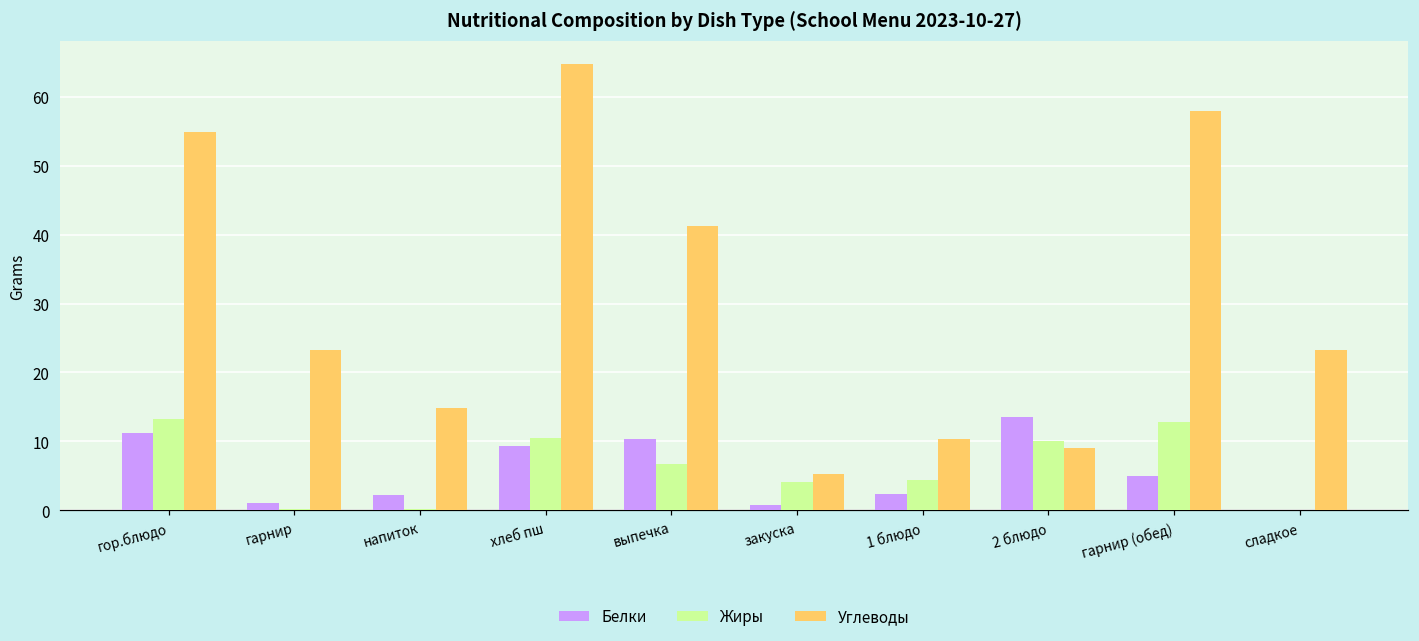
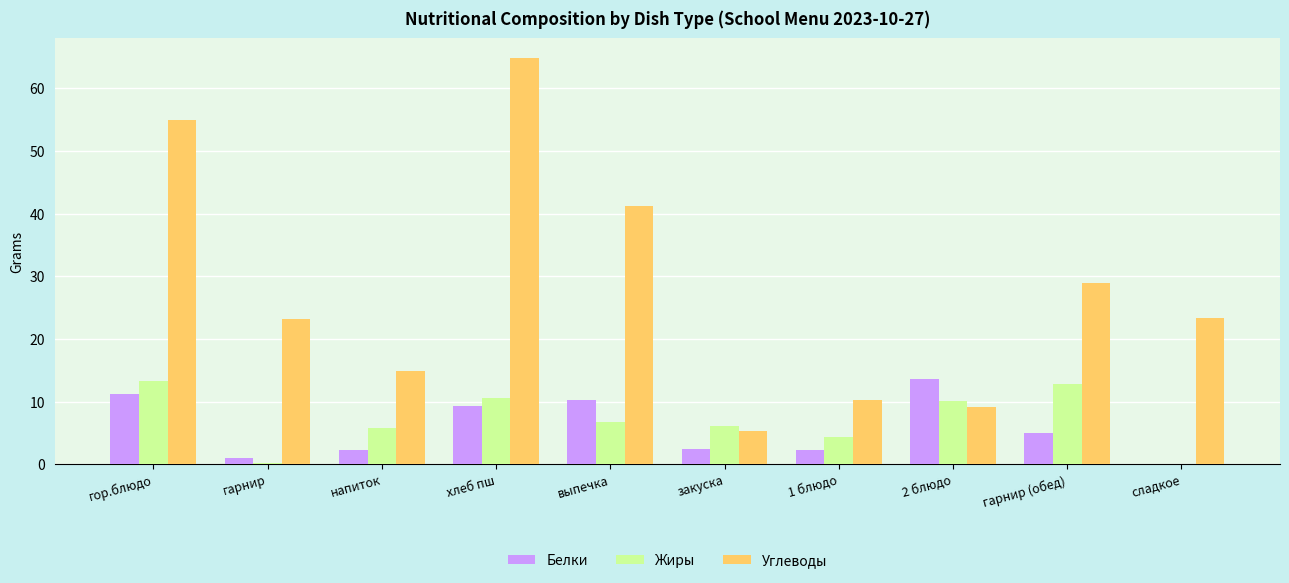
  {
    "Белки": {
      "гор.блюдо": 11,
      "гарнир": 1,
      "напиток": 2,
      "хлеб пш": 9,
      "выпечка": 10,
-     "закуска": 1,
+     "закуска": 2,
      "1 блюдо": 2,
      "2 блюдо": 14,
      "гарнир (обед)": 5
    },
    "Жиры": {
      "гор.блюдо": 13,
-     "напиток": 0,
+     "напиток": 6,
      "хлеб пш": 11,
      "выпечка": 7,
-     "закуска": 4,
+     "закуска": 6,
      "1 блюдо": 4,
      "2 блюдо": 10,
      "гарнир (обед)": 13
    },
    "Углеводы": {
      "гор.блюдо": 55,
      "гарнир": 23,
      "напиток": 15,
      "хлеб пш": 65,
      "выпечка": 41,
      "закуска": 5,
      "1 блюдо": 10,
      "2 блюдо": 9,
-     "гарнир (обед)": 58,
+     "гарнир (обед)": 29,
      "сладкое": 23
    }
  }
